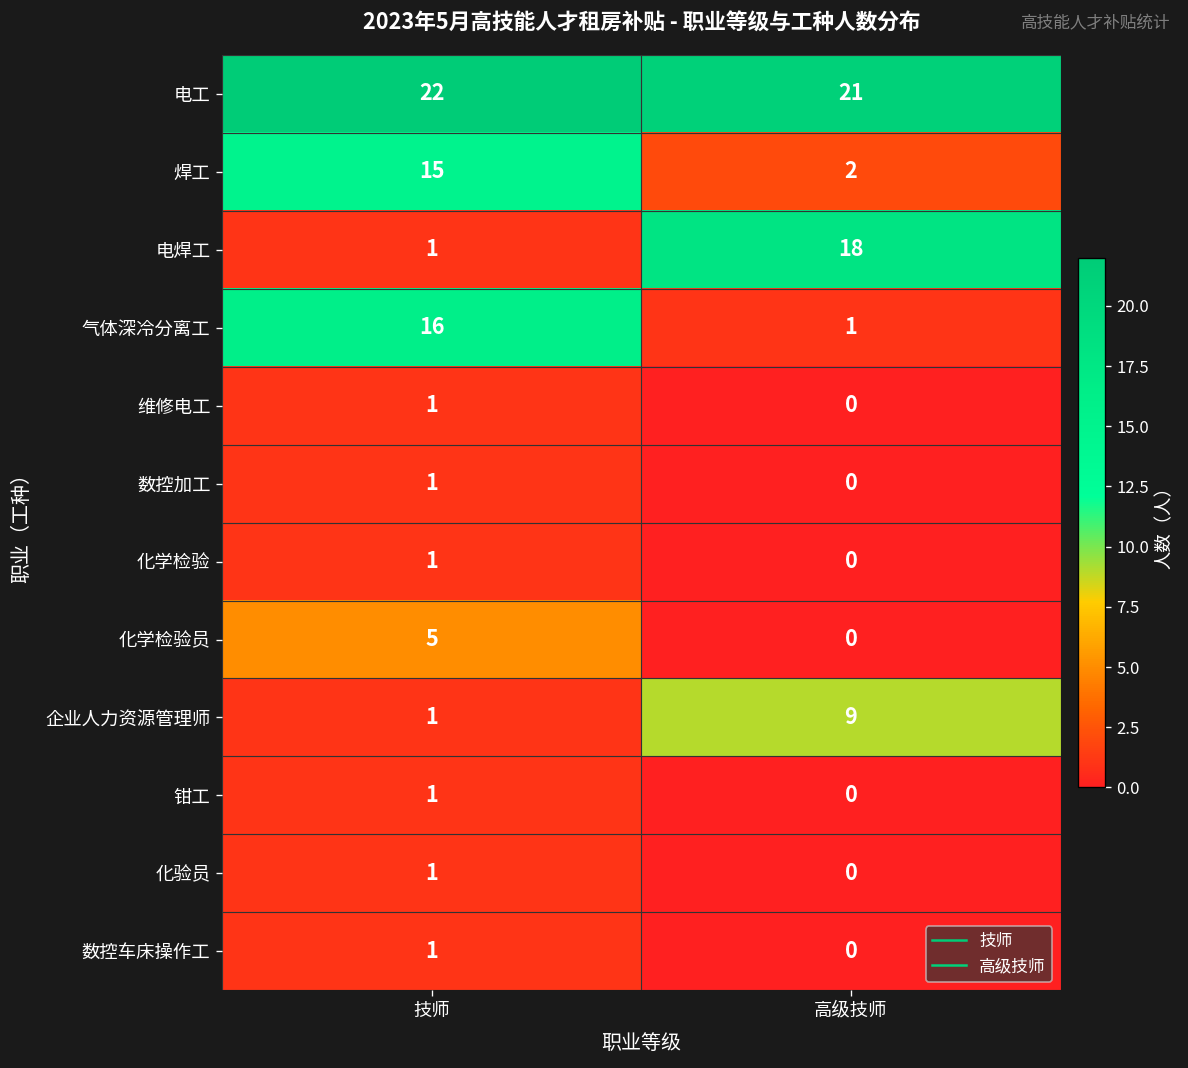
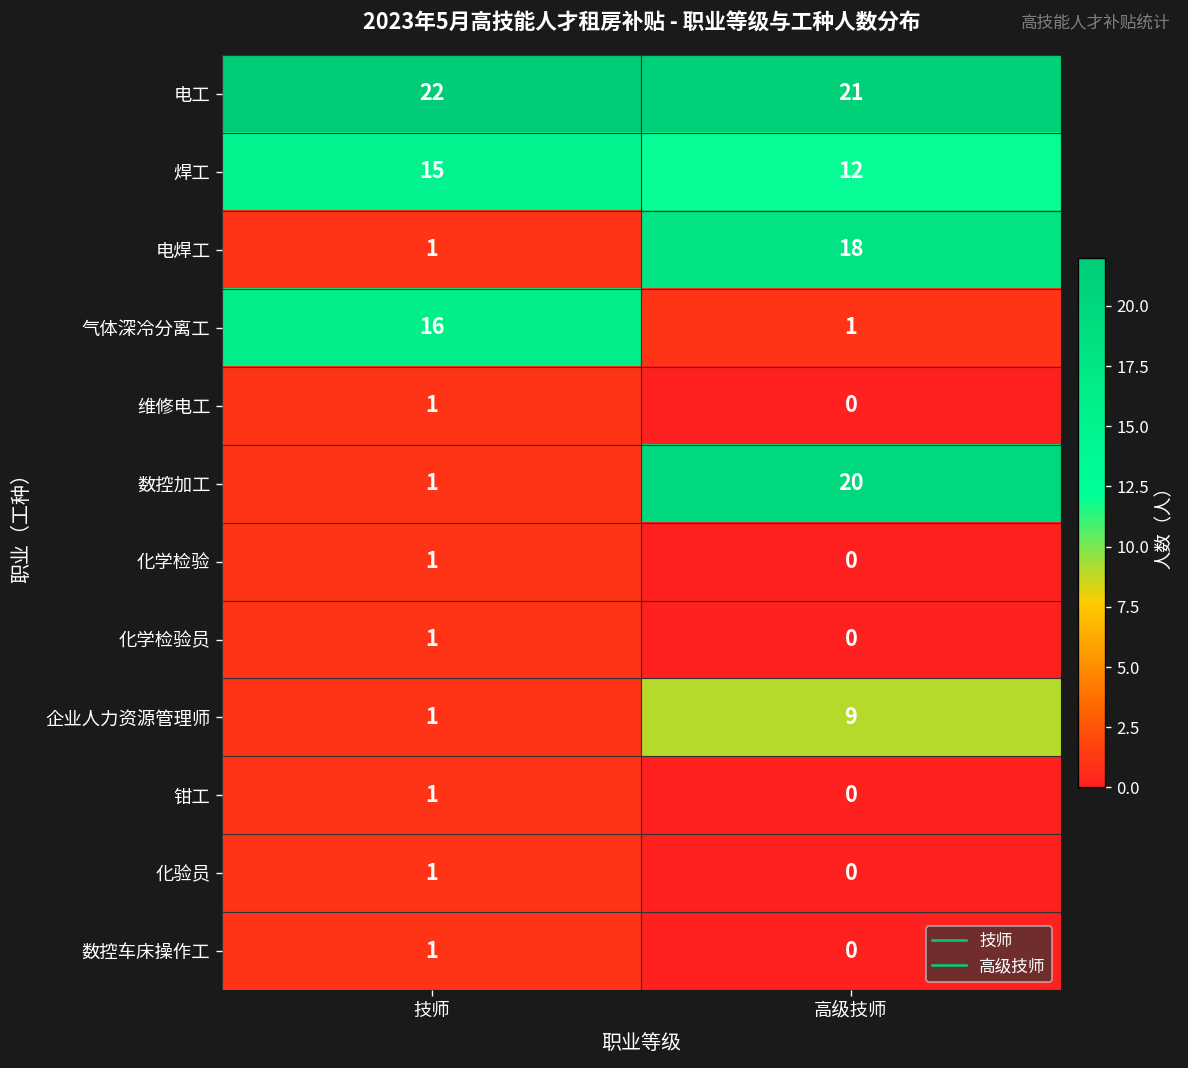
  {
    "电工": {
      "技师": 22,
      "高级技师": 21
    },
    "焊工": {
      "技师": 15,
-     "高级技师": 2
+     "高级技师": 12
    },
    "电焊工": {
      "技师": 1,
      "高级技师": 18
    },
    "气体深冷分离工": {
      "技师": 16,
      "高级技师": 1
    },
    "维修电工": {
      "技师": 1,
      "高级技师": 0
    },
    "数控加工": {
      "技师": 1,
-     "高级技师": 0
+     "高级技师": 20
    },
    "化学检验": {
      "技师": 1,
      "高级技师": 0
    },
    "化学检验员": {
-     "技师": 5,
+     "技师": 1,
      "高级技师": 0
    },
    "企业人力资源管理师": {
      "技师": 1,
      "高级技师": 9
    },
    "钳工": {
      "技师": 1,
      "高级技师": 0
    },
    "化验员": {
      "技师": 1,
      "高级技师": 0
    },
    "数控车床操作工": {
      "技师": 1,
      "高级技师": 0
    }
  }
